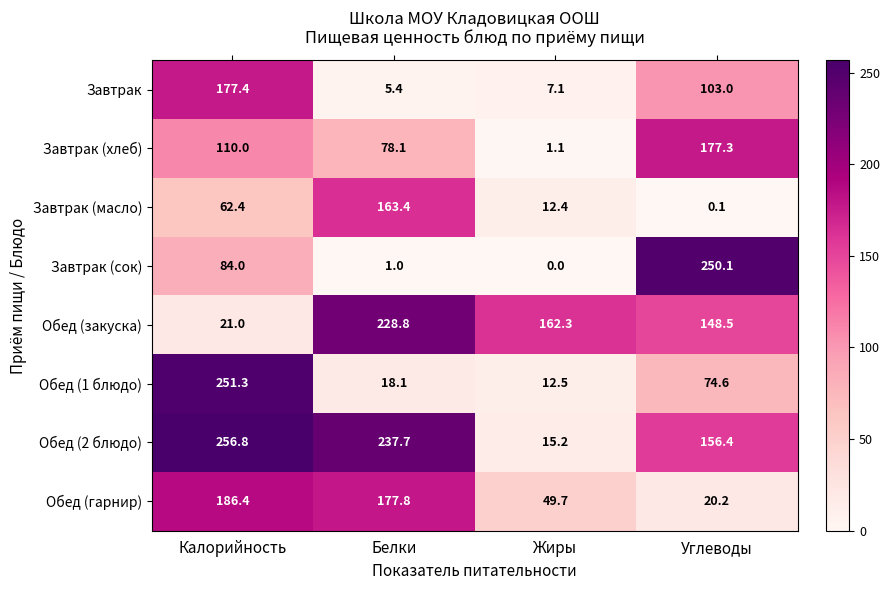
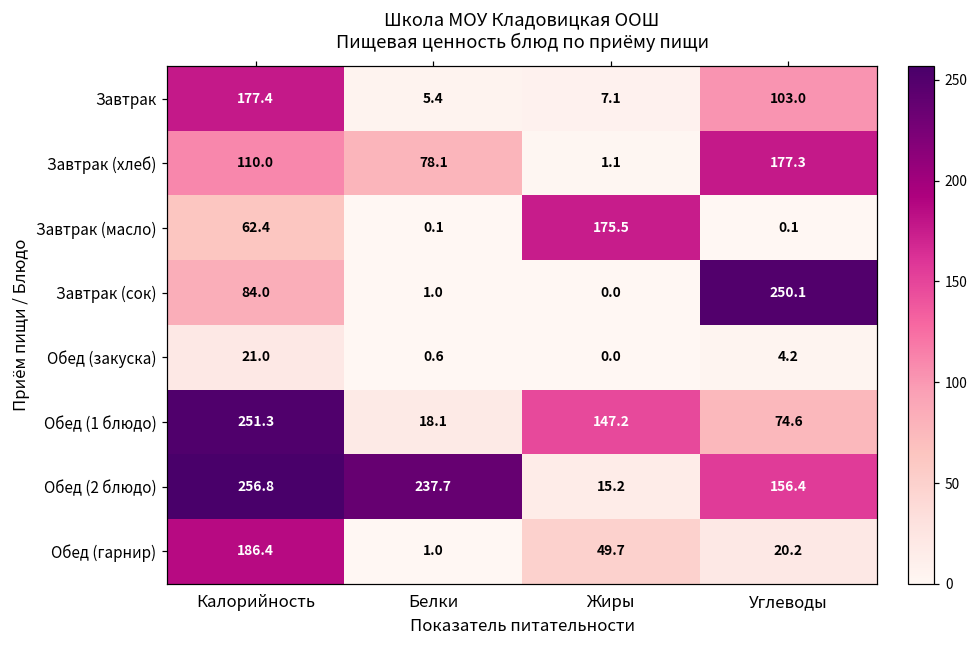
  {
    "Завтрак": {
      "Калорийность": 177.4,
      "Белки": 5.4,
      "Жиры": 7.1,
      "Углеводы": 103.0
    },
    "Завтрак (хлеб)": {
      "Калорийность": 110.0,
      "Белки": 78.1,
      "Жиры": 1.1,
      "Углеводы": 177.3
    },
    "Завтрак (масло)": {
      "Калорийность": 62.4,
-     "Белки": 163.4,
-     "Жиры": 12.4,
+     "Белки": 0.1,
+     "Жиры": 175.5,
      "Углеводы": 0.1
    },
    "Завтрак (сок)": {
      "Калорийность": 84.0,
      "Белки": 1.0,
      "Жиры": 0.0,
      "Углеводы": 250.1
    },
    "Обед (закуска)": {
      "Калорийность": 21.0,
-     "Белки": 228.8,
-     "Жиры": 162.3,
-     "Углеводы": 148.5
+     "Белки": 0.6,
+     "Жиры": 0.0,
+     "Углеводы": 4.2
    },
    "Обед (1 блюдо)": {
      "Калорийность": 251.3,
      "Белки": 18.1,
-     "Жиры": 12.5,
+     "Жиры": 147.2,
      "Углеводы": 74.6
    },
    "Обед (2 блюдо)": {
      "Калорийность": 256.8,
      "Белки": 237.7,
      "Жиры": 15.2,
      "Углеводы": 156.4
    },
    "Обед (гарнир)": {
      "Калорийность": 186.4,
-     "Белки": 177.8,
+     "Белки": 1.0,
      "Жиры": 49.7,
      "Углеводы": 20.2
    }
  }
